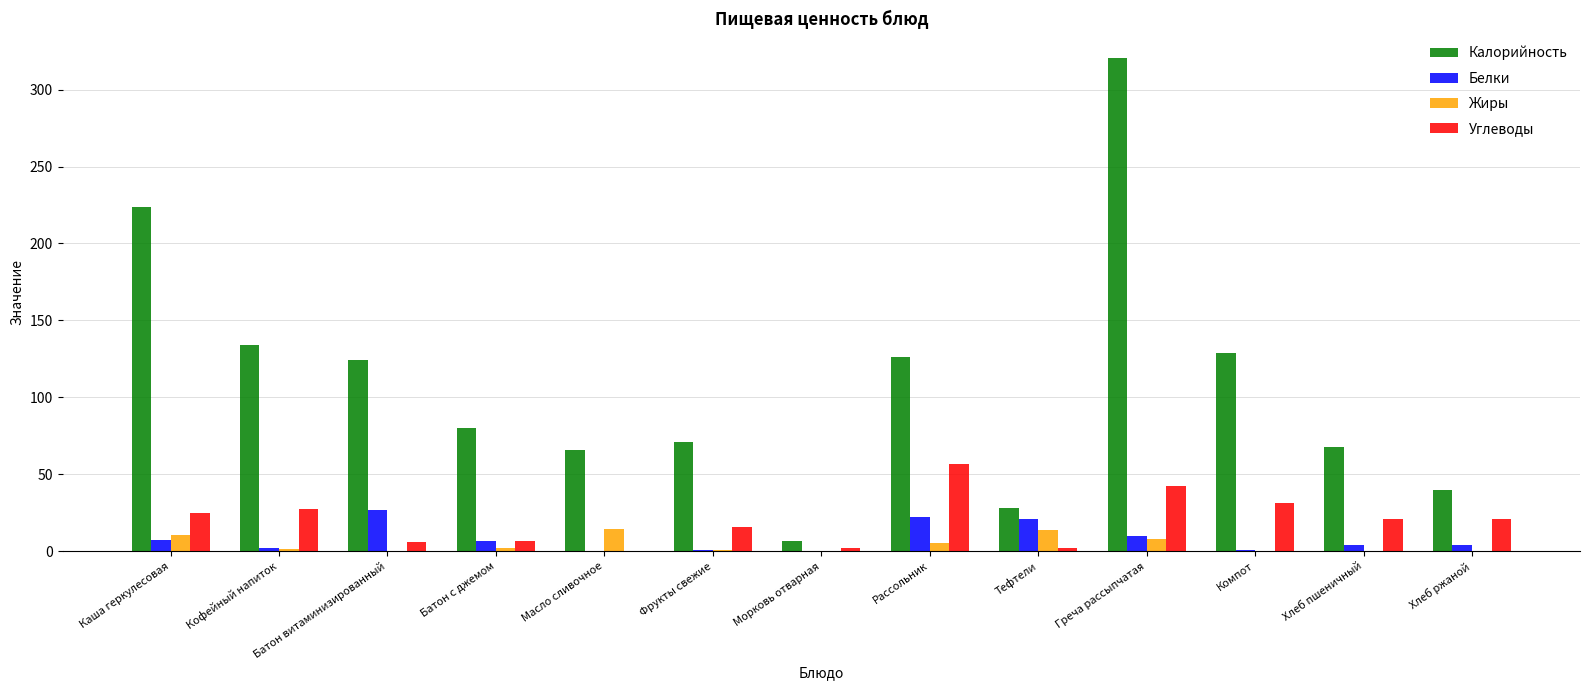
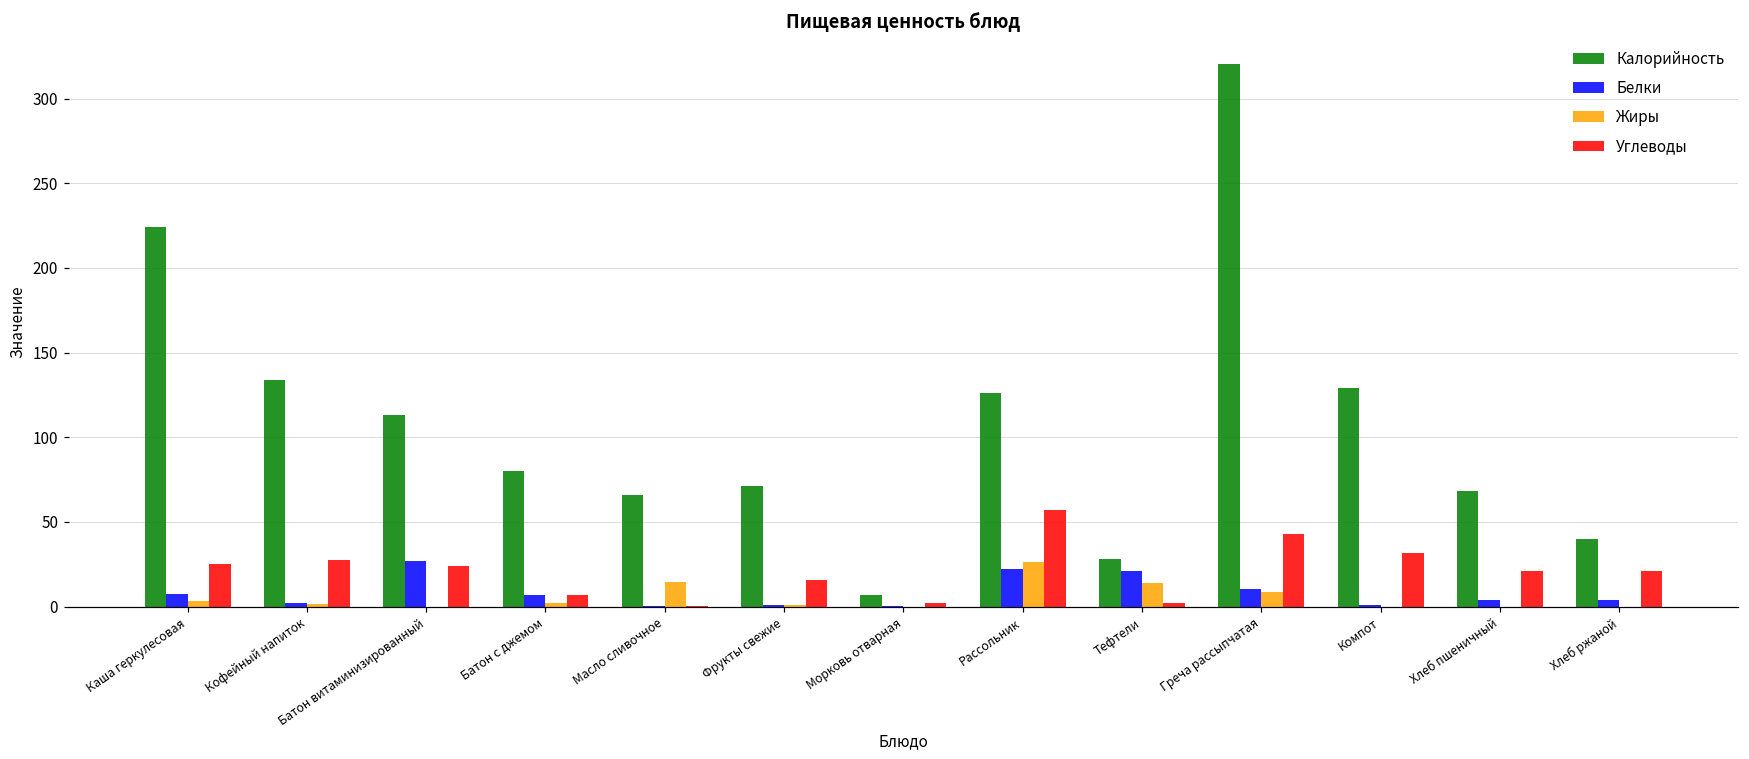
  {
    "Калорийность": {
      "Каша геркулесовая": 224,
      "Кофейный напиток": 134,
-     "Батон витаминизированный": 124,
+     "Батон витаминизированный": 113,
      "Батон с джемом": 80,
      "Масло сливочное": 66,
      "Фрукты свежие": 71,
      "Морковь отварная": 7,
      "Рассольник": 126,
      "Тефтели": 28,
      "Греча рассыпчатая": 320,
      "Компот": 129,
      "Хлеб пшеничный": 68,
      "Хлеб ржаной": 40
    },
    "Белки": {
      "Каша геркулесовая": 7,
      "Кофейный напиток": 2,
      "Батон витаминизированный": 27,
      "Батон с джемом": 7,
      "Рассольник": 22,
      "Тефтели": 21,
      "Греча рассыпчатая": 10,
      "Хлеб пшеничный": 4,
      "Хлеб ржаной": 4
    },
    "Жиры": {
-     "Каша геркулесовая": 10,
+     "Каша геркулесовая": 3,
      "Батон витаминизированный": 0,
      "Батон с джемом": 2,
      "Масло сливочное": 15,
      "Морковь отварная": 0,
-     "Рассольник": 6,
+     "Рассольник": 26,
      "Тефтели": 14,
      "Греча рассыпчатая": 8,
      "Компот": 0,
      "Хлеб пшеничный": 0,
      "Хлеб ржаной": 0
    },
    "Углеводы": {
      "Каша геркулесовая": 25,
      "Кофейный напиток": 28,
-     "Батон витаминизированный": 6,
+     "Батон витаминизированный": 24,
      "Батон с джемом": 7,
      "Фрукты свежие": 16,
      "Морковь отварная": 2,
      "Рассольник": 57,
      "Тефтели": 2,
      "Греча рассыпчатая": 43,
      "Компот": 32,
      "Хлеб пшеничный": 21,
      "Хлеб ржаной": 21
    }
  }
